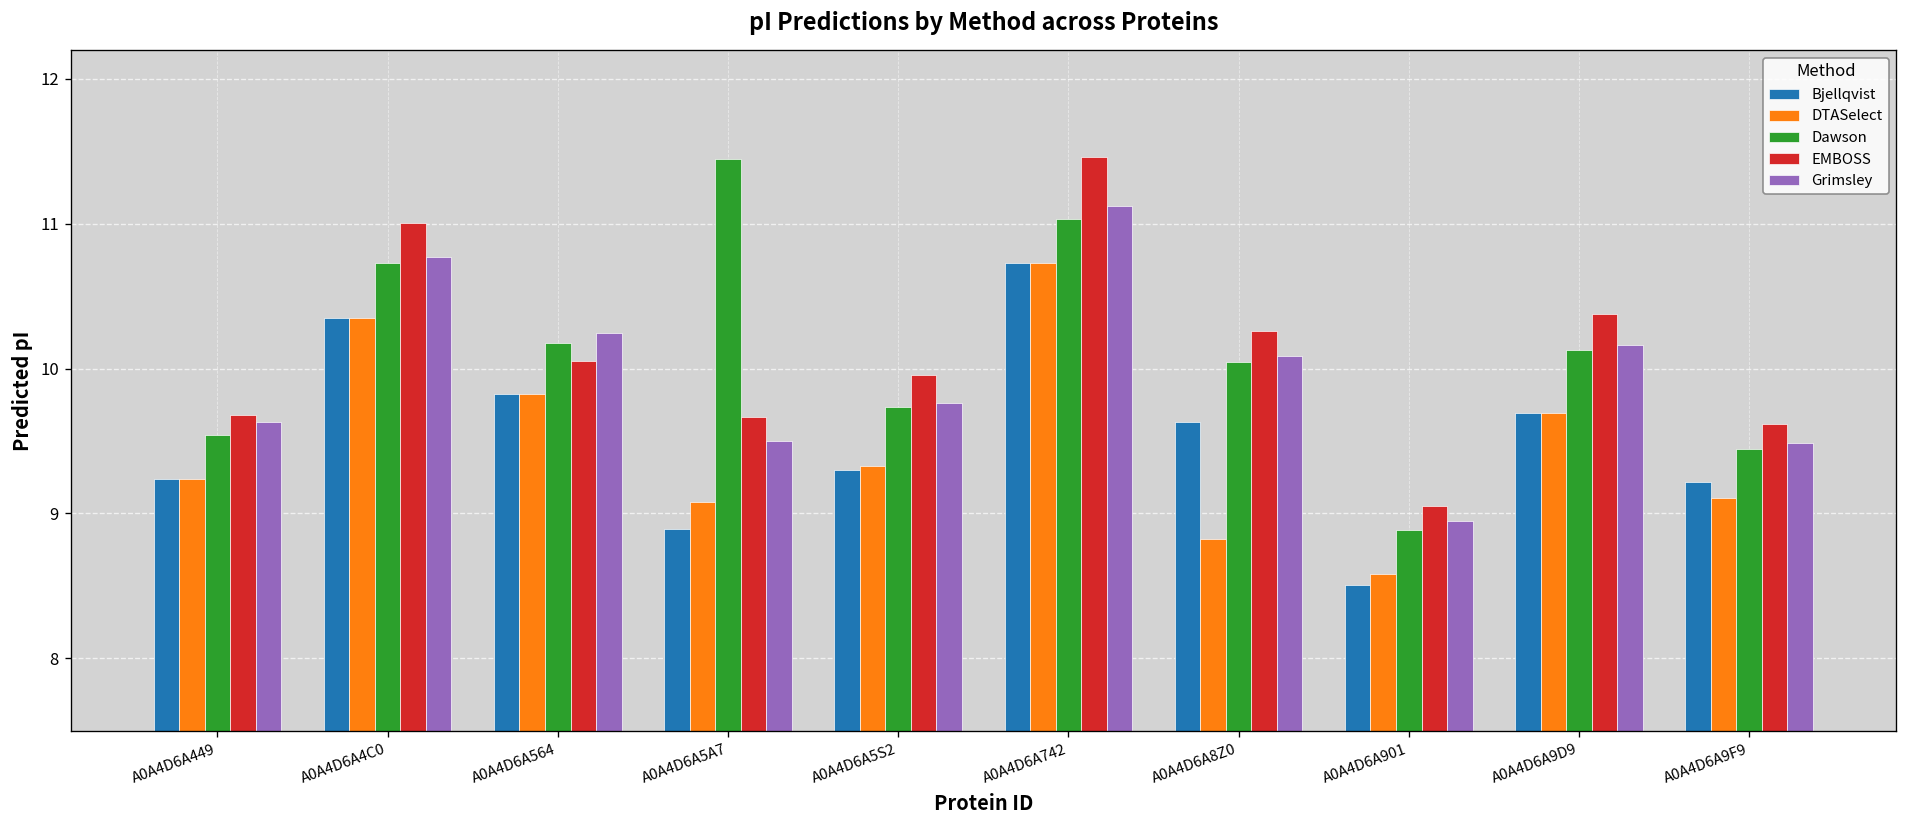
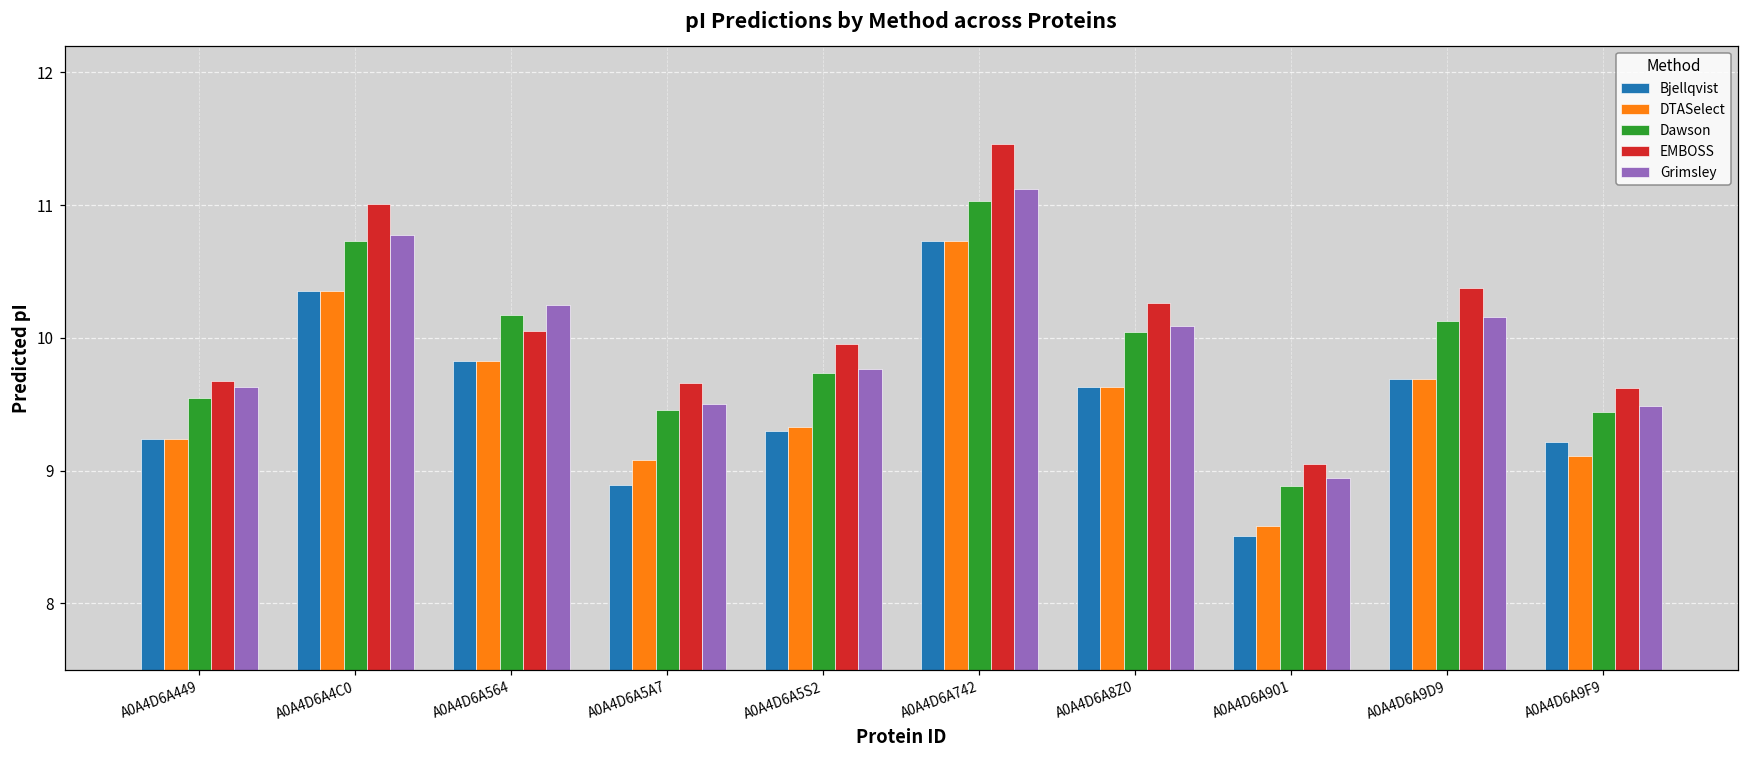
  {
    "Bjellqvist": {
      "A0A4D6A449": 9.24,
      "A0A4D6A4C0": 10.35,
      "A0A4D6A564": 9.82,
      "A0A4D6A5A7": 8.89,
      "A0A4D6A5S2": 9.30,
      "A0A4D6A742": 10.73,
      "A0A4D6A8Z0": 9.63,
      "A0A4D6A901": 8.51,
      "A0A4D6A9D9": 9.69,
      "A0A4D6A9F9": 9.22
    },
    "DTASelect": {
      "A0A4D6A449": 9.24,
      "A0A4D6A4C0": 10.35,
      "A0A4D6A564": 9.82,
      "A0A4D6A5A7": 9.08,
      "A0A4D6A5S2": 9.33,
      "A0A4D6A742": 10.73,
-     "A0A4D6A8Z0": 8.83,
+     "A0A4D6A8Z0": 9.63,
      "A0A4D6A901": 8.58,
      "A0A4D6A9D9": 9.69,
      "A0A4D6A9F9": 9.11
    },
    "Dawson": {
      "A0A4D6A449": 9.55,
      "A0A4D6A4C0": 10.73,
      "A0A4D6A564": 10.18,
-     "A0A4D6A5A7": 11.45,
+     "A0A4D6A5A7": 9.46,
      "A0A4D6A5S2": 9.74,
      "A0A4D6A742": 11.03,
      "A0A4D6A8Z0": 10.04,
      "A0A4D6A901": 8.89,
      "A0A4D6A9D9": 10.13,
      "A0A4D6A9F9": 9.44
    },
    "EMBOSS": {
      "A0A4D6A449": 9.68,
      "A0A4D6A4C0": 11.01,
      "A0A4D6A564": 10.06,
      "A0A4D6A5A7": 9.66,
      "A0A4D6A5S2": 9.96,
      "A0A4D6A742": 11.46,
      "A0A4D6A8Z0": 10.26,
      "A0A4D6A901": 9.05,
      "A0A4D6A9D9": 10.38,
      "A0A4D6A9F9": 9.62
    },
    "Grimsley": {
      "A0A4D6A449": 9.63,
      "A0A4D6A4C0": 10.77,
      "A0A4D6A564": 10.25,
      "A0A4D6A5A7": 9.50,
      "A0A4D6A5S2": 9.77,
      "A0A4D6A742": 11.13,
      "A0A4D6A8Z0": 10.09,
      "A0A4D6A901": 8.95,
      "A0A4D6A9D9": 10.16,
      "A0A4D6A9F9": 9.49
    }
  }
